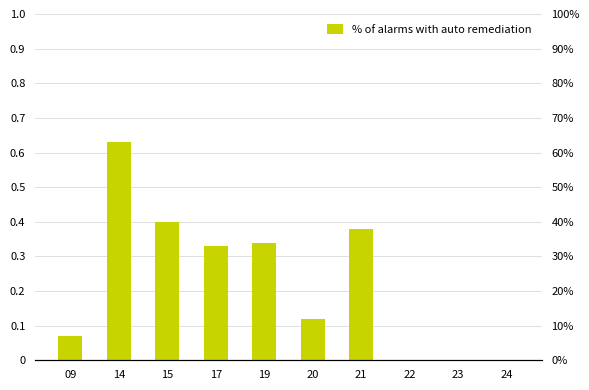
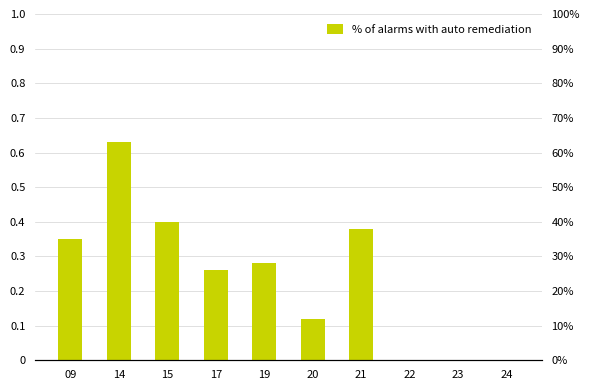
  {
-   "09": 0.07,
+   "09": 0.35,
    "14": 0.63,
    "15": 0.40,
-   "17": 0.33,
-   "19": 0.34,
+   "17": 0.26,
+   "19": 0.28,
    "20": 0.12,
    "21": 0.38,
    "22": 0.00,
    "23": 0.00,
    "24": 0.00
  }
